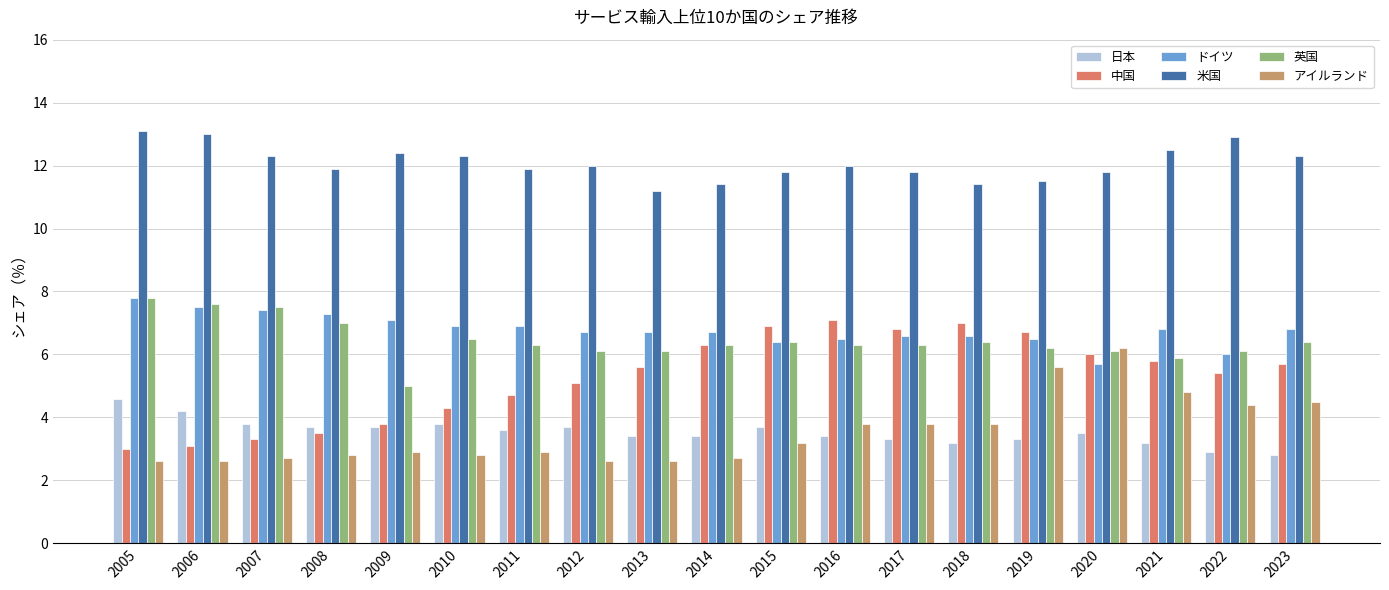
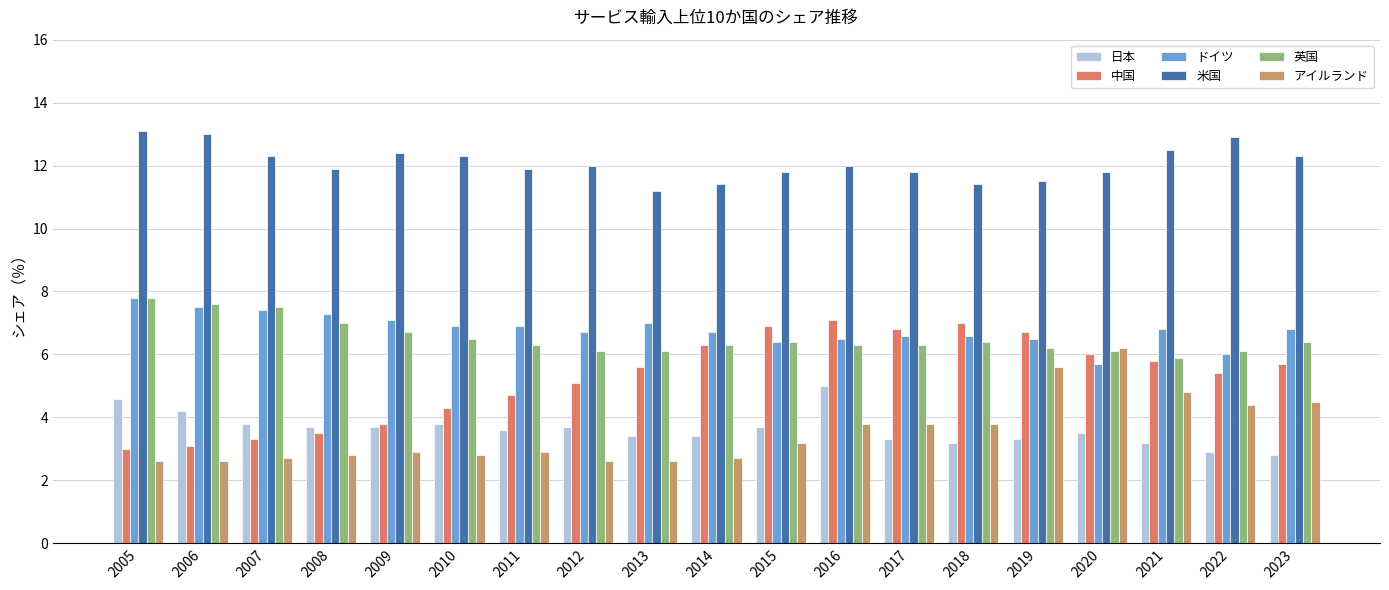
  {
    "日本": {
      "2005": 4.6,
      "2006": 4.2,
      "2007": 3.8,
      "2008": 3.7,
      "2009": 3.7,
      "2010": 3.8,
      "2011": 3.6,
      "2012": 3.7,
      "2013": 3.4,
      "2014": 3.4,
      "2015": 3.7,
-     "2016": 3.4,
+     "2016": 5.0,
      "2017": 3.3,
      "2018": 3.2,
      "2019": 3.3,
      "2020": 3.5,
      "2021": 3.2,
      "2022": 2.9,
      "2023": 2.8
    },
    "ドイツ": {
      "2005": 7.8,
      "2006": 7.5,
      "2007": 7.4,
      "2008": 7.3,
      "2009": 7.1,
      "2010": 6.9,
      "2011": 6.9,
      "2012": 6.7,
-     "2013": 6.7,
+     "2013": 7.0,
      "2014": 6.7,
      "2015": 6.4,
      "2016": 6.5,
      "2017": 6.6,
      "2018": 6.6,
      "2019": 6.5,
      "2020": 5.7,
      "2021": 6.8,
      "2022": 6.0,
      "2023": 6.8
    },
    "米国": {
      "2005": 13.1,
      "2006": 13.0,
      "2007": 12.3,
      "2008": 11.9,
      "2009": 12.4,
      "2010": 12.3,
      "2011": 11.9,
      "2012": 12.0,
      "2013": 11.2,
      "2014": 11.4,
      "2015": 11.8,
      "2016": 12.0,
      "2017": 11.8,
      "2018": 11.4,
      "2019": 11.5,
      "2020": 11.8,
      "2021": 12.5,
      "2022": 12.9,
      "2023": 12.3
    },
    "英国": {
      "2005": 7.8,
      "2006": 7.6,
      "2007": 7.5,
      "2008": 7.0,
-     "2009": 5.0,
+     "2009": 6.7,
      "2010": 6.5,
      "2011": 6.3,
      "2012": 6.1,
      "2013": 6.1,
      "2014": 6.3,
      "2015": 6.4,
      "2016": 6.3,
      "2017": 6.3,
      "2018": 6.4,
      "2019": 6.2,
      "2020": 6.1,
      "2021": 5.9,
      "2022": 6.1,
      "2023": 6.4
    }
  }
